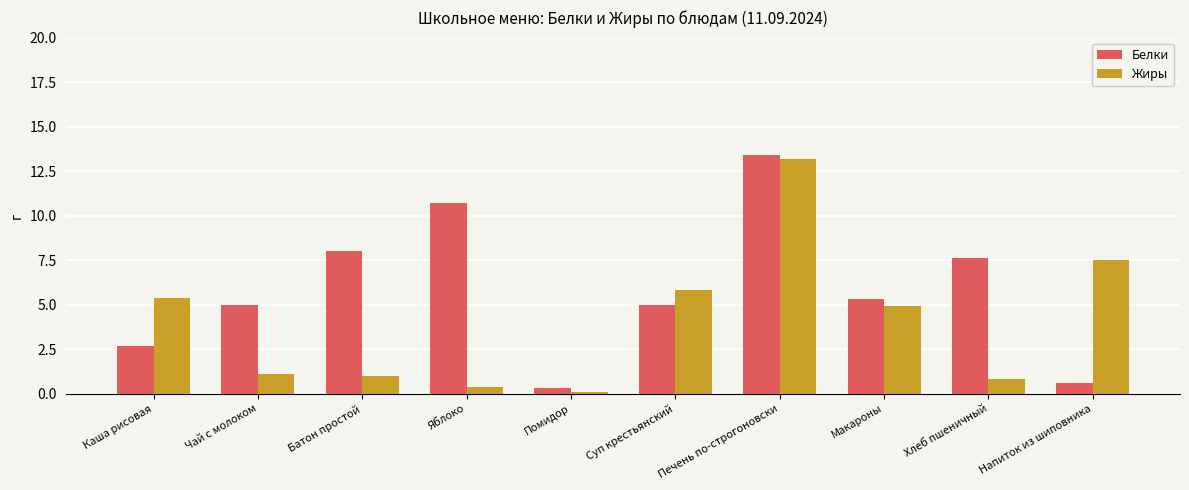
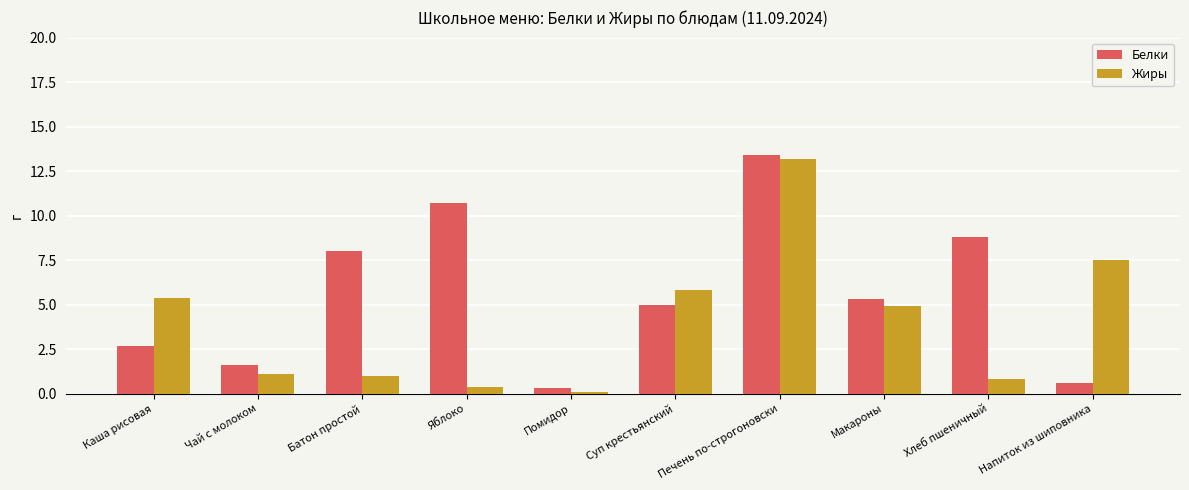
  {
    "Белки": {
      "Каша рисовая": 2.7,
-     "Чай с молоком": 5.0,
+     "Чай с молоком": 1.6,
      "Батон простой": 8.0,
      "Яблоко": 10.7,
      "Помидор": 0.3,
      "Суп крестьянский": 5.0,
      "Печень по-строгоновски": 13.4,
      "Макароны": 5.3,
-     "Хлеб пшеничный": 7.6,
+     "Хлеб пшеничный": 8.8,
      "Напиток из шиповника": 0.6
    },
    "Жиры": {
      "Каша рисовая": 5.4,
      "Чай с молоком": 1.1,
      "Батон простой": 1.0,
      "Яблоко": 0.4,
      "Суп крестьянский": 5.8,
      "Печень по-строгоновски": 13.2,
      "Макароны": 4.9,
      "Хлеб пшеничный": 0.8,
      "Напиток из шиповника": 7.5
    }
  }
